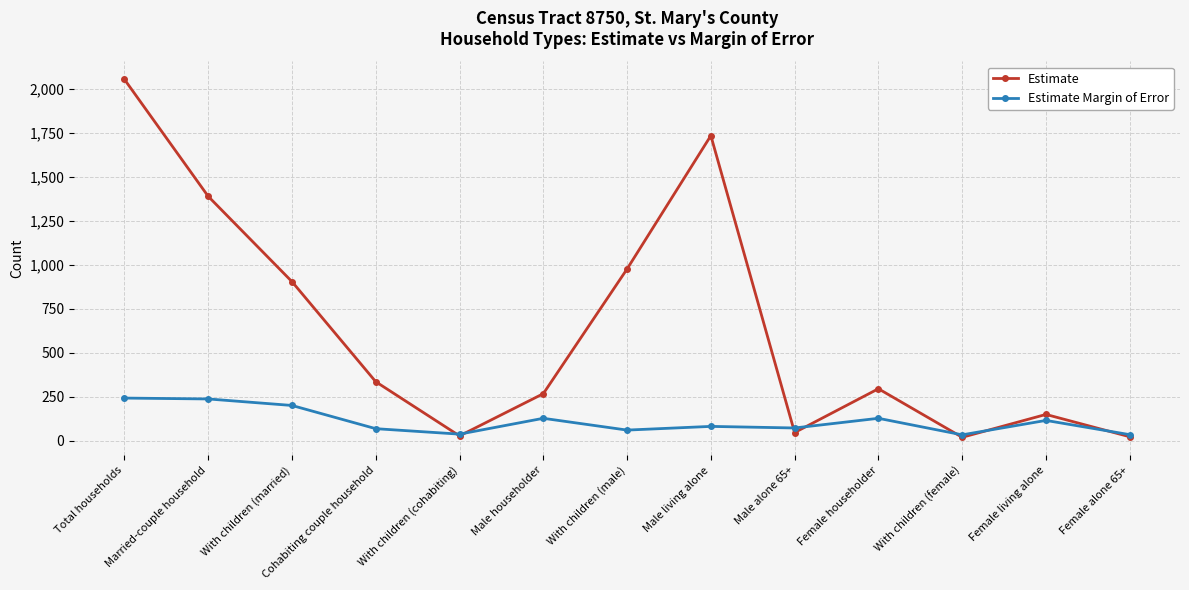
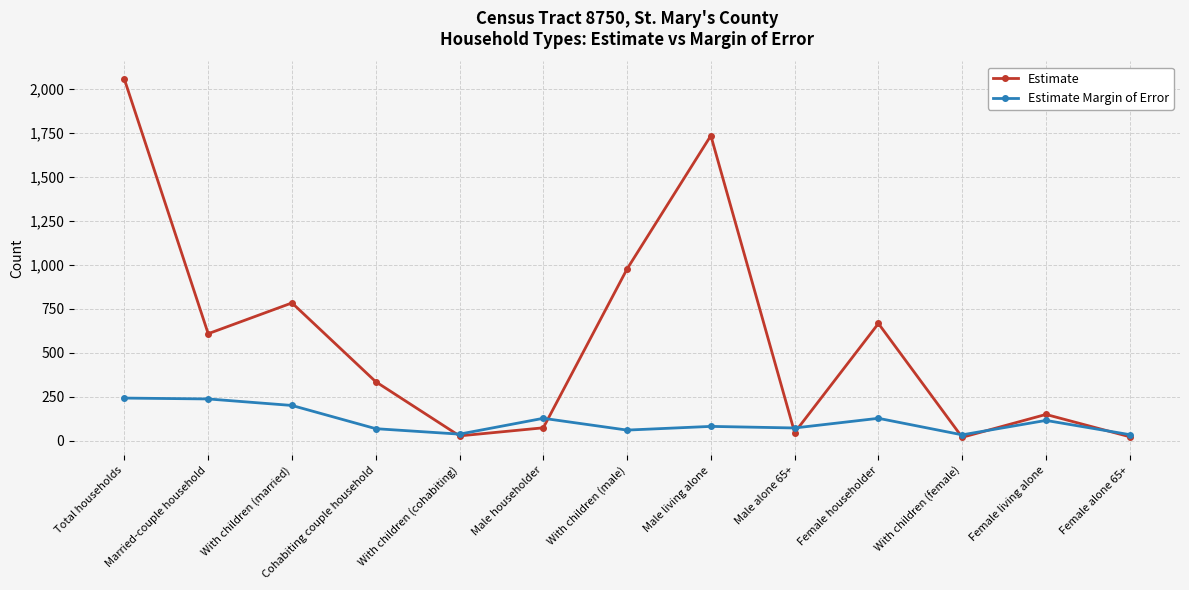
  {
    "Estimate": {
      "Total households": "2,060",
-     "Married-couple household": "1,390",
-     "With children (married)": "910",
+     "Married-couple household": "610",
+     "With children (married)": "780",
      "Cohabiting couple household": "340",
-     "Male householder": "270",
+     "Male householder": "70",
      "With children (male)": "980",
      "Male living alone": "1,740",
      "Male alone 65+": "50",
-     "Female householder": "300",
+     "Female householder": "670",
      "Female living alone": "150"
    },
    "Estimate Margin of Error": {
      "Total households": "240",
      "Married-couple household": "240",
      "With children (married)": "200",
      "Cohabiting couple household": "70",
      "Male householder": "130",
      "With children (male)": "60",
      "Male living alone": "80",
      "Male alone 65+": "70",
      "Female householder": "130",
      "Female living alone": "120"
    }
  }
